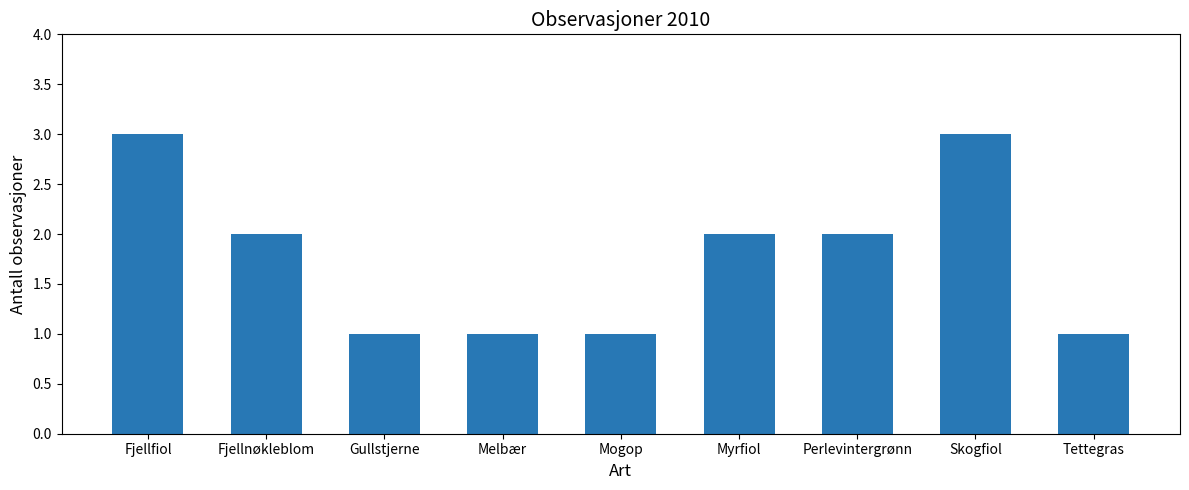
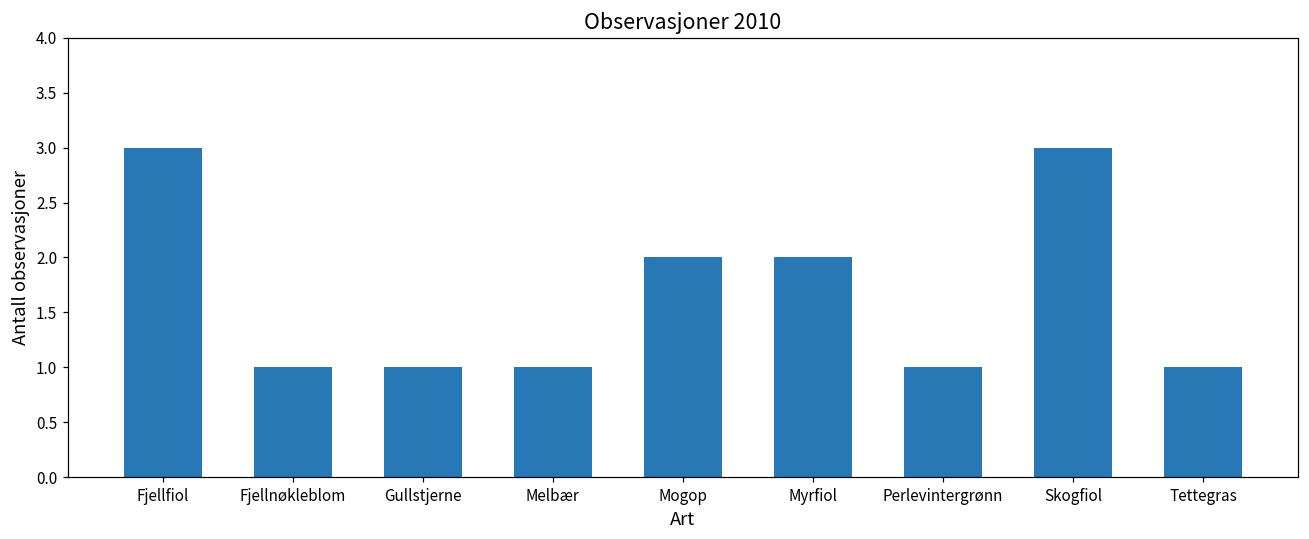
  {
    "Fjellfiol": 3,
-   "Fjellnøkleblom": 2,
+   "Fjellnøkleblom": 1,
    "Gullstjerne": 1,
    "Melbær": 1,
-   "Mogop": 1,
+   "Mogop": 2,
    "Myrfiol": 2,
-   "Perlevintergrønn": 2,
+   "Perlevintergrønn": 1,
    "Skogfiol": 3,
    "Tettegras": 1
  }
